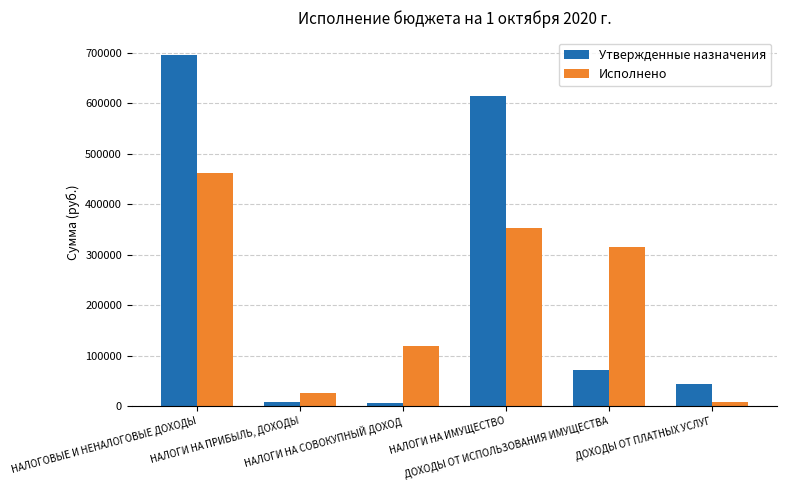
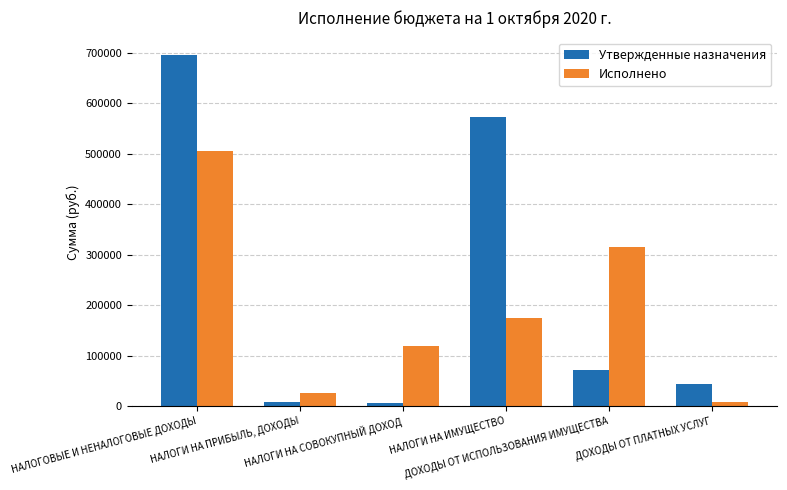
  {
    "Утвержденные назначения": {
      "НАЛОГОВЫЕ И НЕНАЛОГОВЫЕ ДОХОДЫ": 700000,
      "НАЛОГИ НА ПРИБЫЛЬ, ДОХОДЫ": 10000,
      "НАЛОГИ НА СОВОКУПНЫЙ ДОХОД": 10000,
-     "НАЛОГИ НА ИМУЩЕСТВО": 610000,
+     "НАЛОГИ НА ИМУЩЕСТВО": 570000,
      "ДОХОДЫ ОТ ИСПОЛЬЗОВАНИЯ ИМУЩЕСТВА": 70000,
      "ДОХОДЫ ОТ ПЛАТНЫХ УСЛУГ": 40000
    },
    "Исполнено": {
-     "НАЛОГОВЫЕ И НЕНАЛОГОВЫЕ ДОХОДЫ": 460000,
+     "НАЛОГОВЫЕ И НЕНАЛОГОВЫЕ ДОХОДЫ": 510000,
      "НАЛОГИ НА ПРИБЫЛЬ, ДОХОДЫ": 30000,
      "НАЛОГИ НА СОВОКУПНЫЙ ДОХОД": 120000,
-     "НАЛОГИ НА ИМУЩЕСТВО": 350000,
+     "НАЛОГИ НА ИМУЩЕСТВО": 170000,
      "ДОХОДЫ ОТ ИСПОЛЬЗОВАНИЯ ИМУЩЕСТВА": 320000,
      "ДОХОДЫ ОТ ПЛАТНЫХ УСЛУГ": 10000
    }
  }
